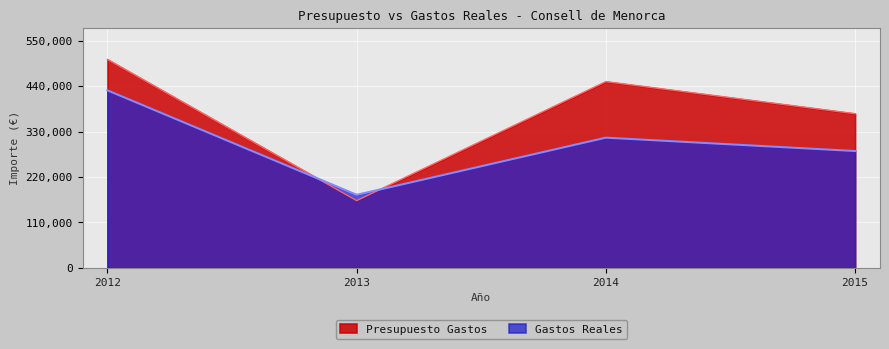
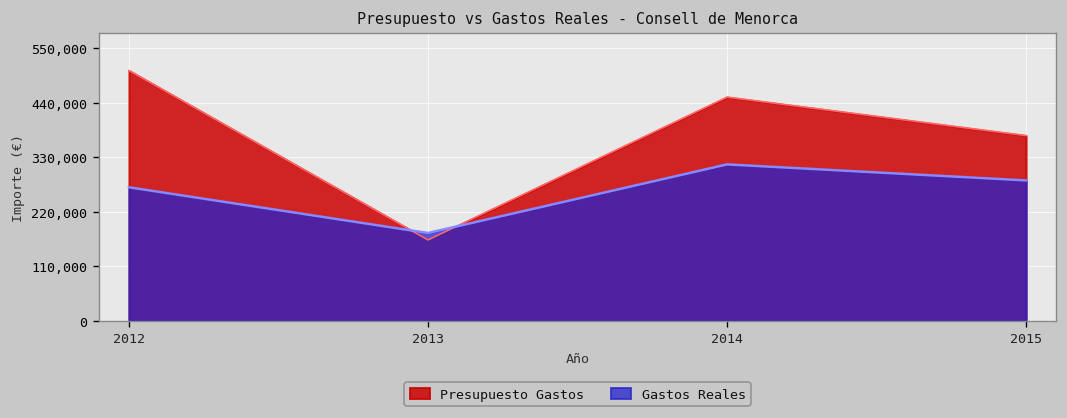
  {
    "Presupuesto Gastos": {
      "2012": "500,000",
      "2013": "160,000",
      "2014": "450,000",
      "2015": "370,000"
    },
    "Gastos Reales": {
-     "2012": "430,000",
+     "2012": "270,000",
      "2013": "180,000",
      "2014": "320,000",
      "2015": "280,000"
    }
  }
